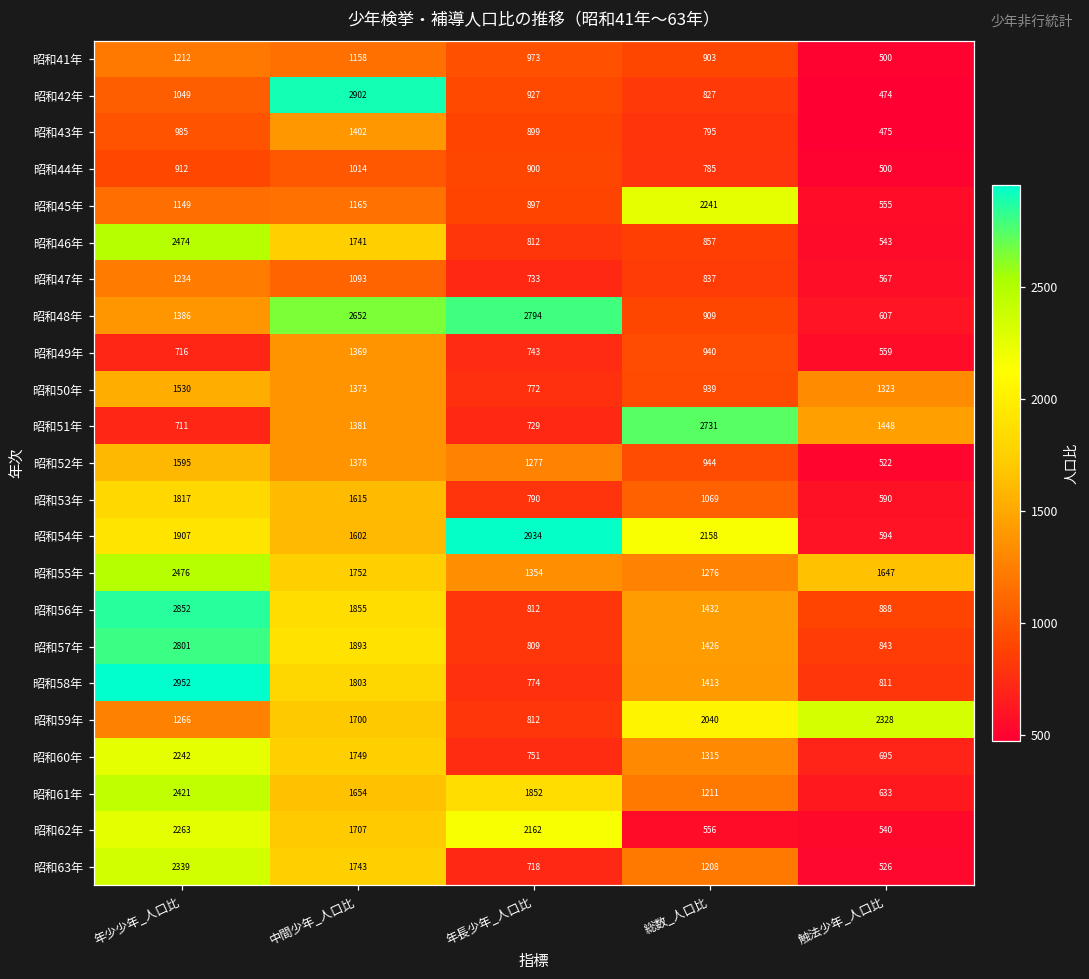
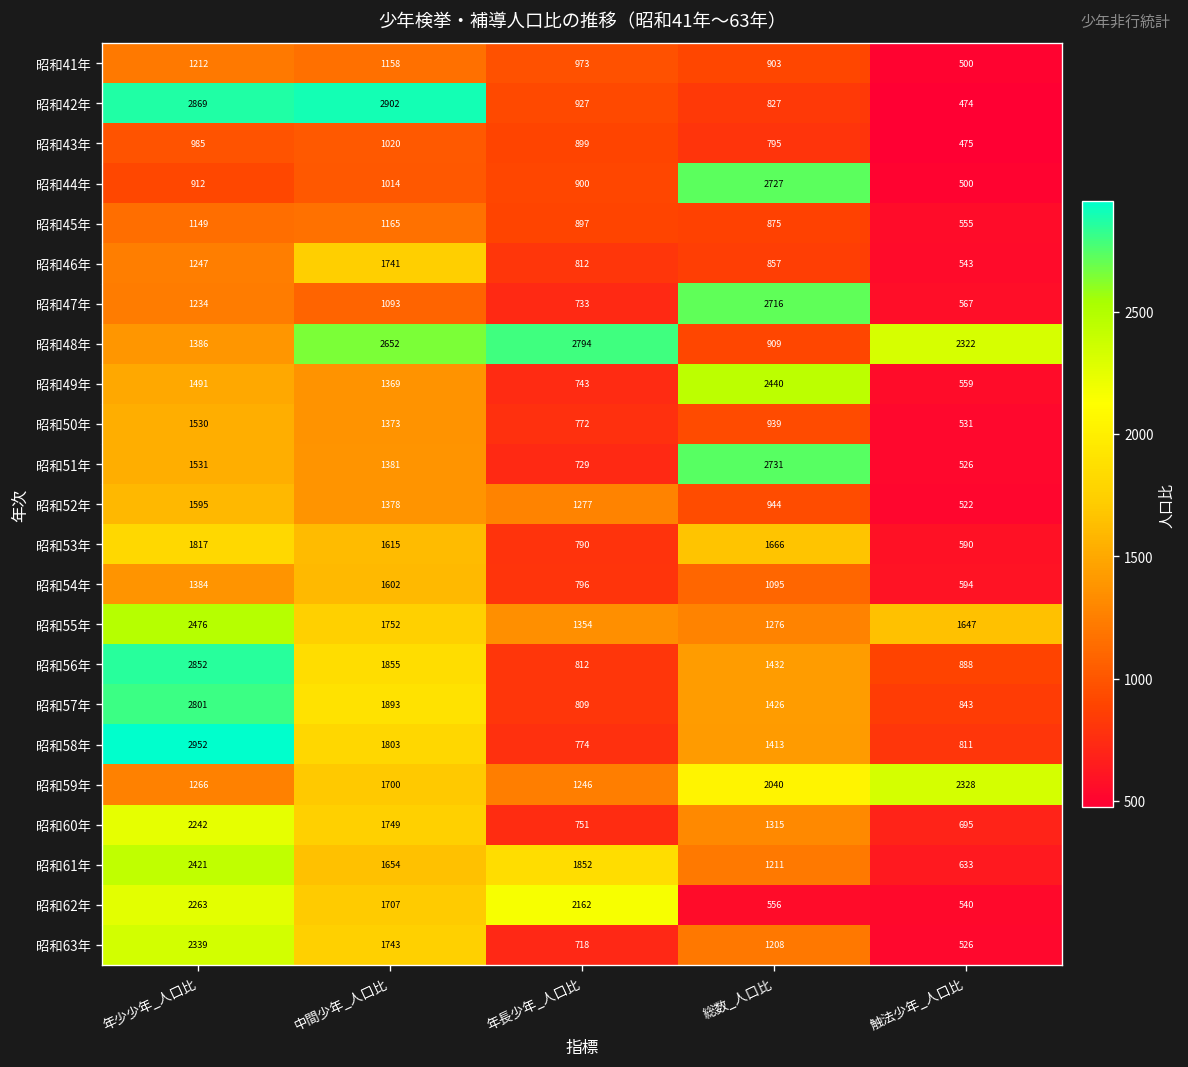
  {
    "昭和41年": {
      "年少少年_人口比": 1212,
      "中間少年_人口比": 1158,
      "年長少年_人口比": 973,
      "総数_人口比": 903,
      "触法少年_人口比": 500
    },
    "昭和42年": {
-     "年少少年_人口比": 1049,
+     "年少少年_人口比": 2869,
      "中間少年_人口比": 2902,
      "年長少年_人口比": 927,
      "総数_人口比": 827,
      "触法少年_人口比": 474
    },
    "昭和43年": {
      "年少少年_人口比": 985,
-     "中間少年_人口比": 1402,
+     "中間少年_人口比": 1020,
      "年長少年_人口比": 899,
      "総数_人口比": 795,
      "触法少年_人口比": 475
    },
    "昭和44年": {
      "年少少年_人口比": 912,
      "中間少年_人口比": 1014,
      "年長少年_人口比": 900,
-     "総数_人口比": 785,
+     "総数_人口比": 2727,
      "触法少年_人口比": 500
    },
    "昭和45年": {
      "年少少年_人口比": 1149,
      "中間少年_人口比": 1165,
      "年長少年_人口比": 897,
-     "総数_人口比": 2241,
+     "総数_人口比": 875,
      "触法少年_人口比": 555
    },
    "昭和46年": {
-     "年少少年_人口比": 2474,
+     "年少少年_人口比": 1247,
      "中間少年_人口比": 1741,
      "年長少年_人口比": 812,
      "総数_人口比": 857,
      "触法少年_人口比": 543
    },
    "昭和47年": {
      "年少少年_人口比": 1234,
      "中間少年_人口比": 1093,
      "年長少年_人口比": 733,
-     "総数_人口比": 837,
+     "総数_人口比": 2716,
      "触法少年_人口比": 567
    },
    "昭和48年": {
      "年少少年_人口比": 1386,
      "中間少年_人口比": 2652,
      "年長少年_人口比": 2794,
      "総数_人口比": 909,
-     "触法少年_人口比": 607
+     "触法少年_人口比": 2322
    },
    "昭和49年": {
-     "年少少年_人口比": 716,
+     "年少少年_人口比": 1491,
      "中間少年_人口比": 1369,
      "年長少年_人口比": 743,
-     "総数_人口比": 940,
+     "総数_人口比": 2440,
      "触法少年_人口比": 559
    },
    "昭和50年": {
      "年少少年_人口比": 1530,
      "中間少年_人口比": 1373,
      "年長少年_人口比": 772,
      "総数_人口比": 939,
-     "触法少年_人口比": 1323
+     "触法少年_人口比": 531
    },
    "昭和51年": {
-     "年少少年_人口比": 711,
+     "年少少年_人口比": 1531,
      "中間少年_人口比": 1381,
      "年長少年_人口比": 729,
      "総数_人口比": 2731,
-     "触法少年_人口比": 1448
+     "触法少年_人口比": 526
    },
    "昭和52年": {
      "年少少年_人口比": 1595,
      "中間少年_人口比": 1378,
      "年長少年_人口比": 1277,
      "総数_人口比": 944,
      "触法少年_人口比": 522
    },
    "昭和53年": {
      "年少少年_人口比": 1817,
      "中間少年_人口比": 1615,
      "年長少年_人口比": 790,
-     "総数_人口比": 1069,
+     "総数_人口比": 1666,
      "触法少年_人口比": 590
    },
    "昭和54年": {
-     "年少少年_人口比": 1907,
+     "年少少年_人口比": 1384,
      "中間少年_人口比": 1602,
-     "年長少年_人口比": 2934,
-     "総数_人口比": 2158,
+     "年長少年_人口比": 796,
+     "総数_人口比": 1095,
      "触法少年_人口比": 594
    },
    "昭和55年": {
      "年少少年_人口比": 2476,
      "中間少年_人口比": 1752,
      "年長少年_人口比": 1354,
      "総数_人口比": 1276,
      "触法少年_人口比": 1647
    },
    "昭和56年": {
      "年少少年_人口比": 2852,
      "中間少年_人口比": 1855,
      "年長少年_人口比": 812,
      "総数_人口比": 1432,
      "触法少年_人口比": 888
    },
    "昭和57年": {
      "年少少年_人口比": 2801,
      "中間少年_人口比": 1893,
      "年長少年_人口比": 809,
      "総数_人口比": 1426,
      "触法少年_人口比": 843
    },
    "昭和58年": {
      "年少少年_人口比": 2952,
      "中間少年_人口比": 1803,
      "年長少年_人口比": 774,
      "総数_人口比": 1413,
      "触法少年_人口比": 811
    },
    "昭和59年": {
      "年少少年_人口比": 1266,
      "中間少年_人口比": 1700,
-     "年長少年_人口比": 812,
+     "年長少年_人口比": 1246,
      "総数_人口比": 2040,
      "触法少年_人口比": 2328
    },
    "昭和60年": {
      "年少少年_人口比": 2242,
      "中間少年_人口比": 1749,
      "年長少年_人口比": 751,
      "総数_人口比": 1315,
      "触法少年_人口比": 695
    },
    "昭和61年": {
      "年少少年_人口比": 2421,
      "中間少年_人口比": 1654,
      "年長少年_人口比": 1852,
      "総数_人口比": 1211,
      "触法少年_人口比": 633
    },
    "昭和62年": {
      "年少少年_人口比": 2263,
      "中間少年_人口比": 1707,
      "年長少年_人口比": 2162,
      "総数_人口比": 556,
      "触法少年_人口比": 540
    },
    "昭和63年": {
      "年少少年_人口比": 2339,
      "中間少年_人口比": 1743,
      "年長少年_人口比": 718,
      "総数_人口比": 1208,
      "触法少年_人口比": 526
    }
  }
